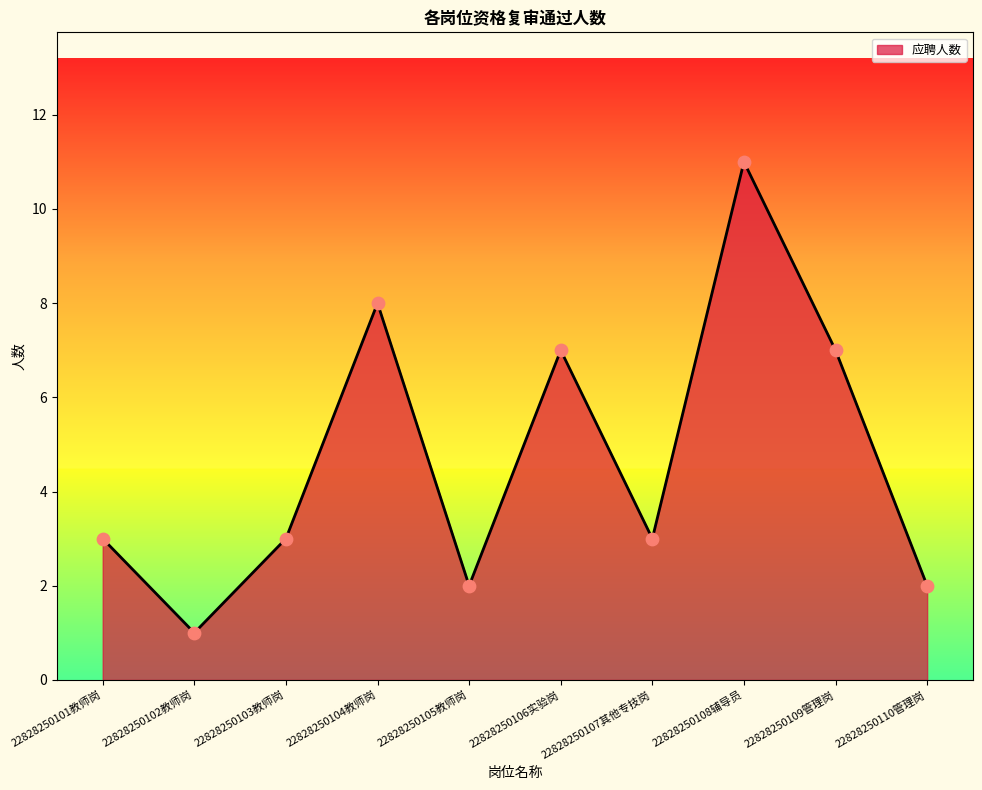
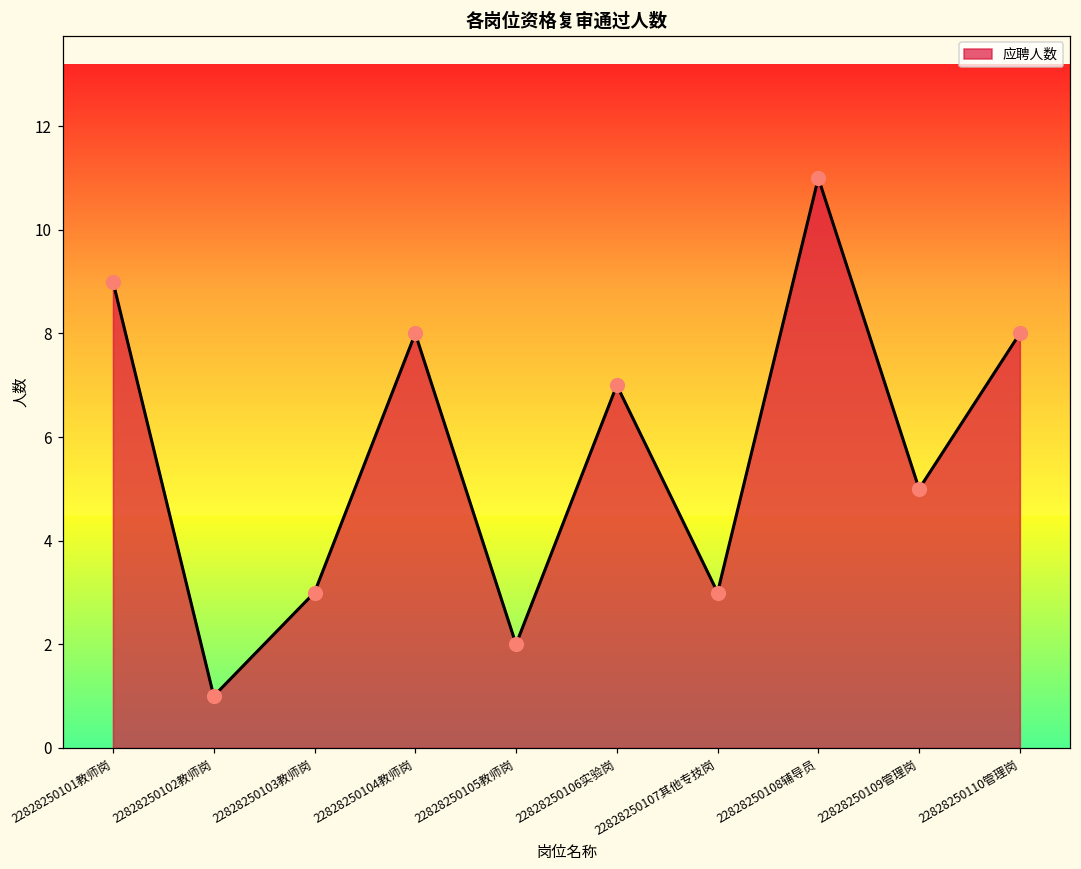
  {
-   "22828250101教师岗": 3,
+   "22828250101教师岗": 9,
    "22828250102教师岗": 1,
    "22828250103教师岗": 3,
    "22828250104教师岗": 8,
    "22828250105教师岗": 2,
    "22828250106实验岗": 7,
    "22828250107其他专技岗": 3,
    "22828250108辅导员": 11,
-   "22828250109管理岗": 7,
-   "22828250110管理岗": 2
+   "22828250109管理岗": 5,
+   "22828250110管理岗": 8
  }
